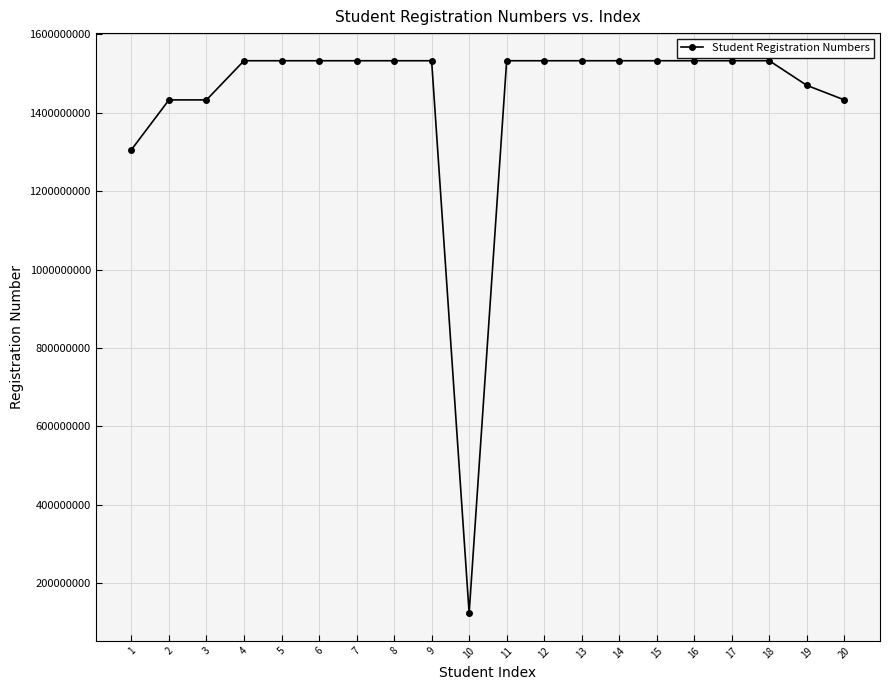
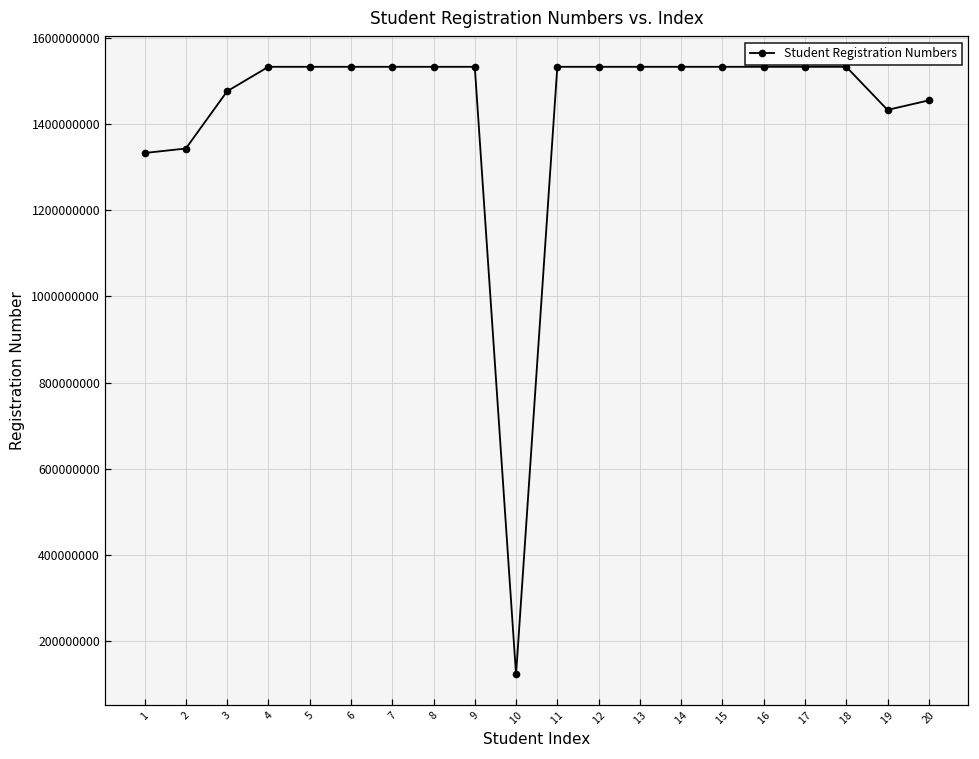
  {
-   "1": 1310000000,
-   "2": 1430000000,
-   "3": 1430000000,
+   "1": 1330000000,
+   "2": 1340000000,
+   "3": 1480000000,
    "4": 1530000000,
    "5": 1530000000,
    "6": 1530000000,
    "7": 1530000000,
    "8": 1530000000,
    "9": 1530000000,
    "10": 120000000,
    "11": 1530000000,
    "12": 1530000000,
    "13": 1530000000,
    "14": 1530000000,
    "15": 1530000000,
    "16": 1530000000,
    "17": 1530000000,
    "18": 1530000000,
-   "19": 1470000000,
-   "20": 1430000000
+   "19": 1430000000,
+   "20": 1460000000
  }
